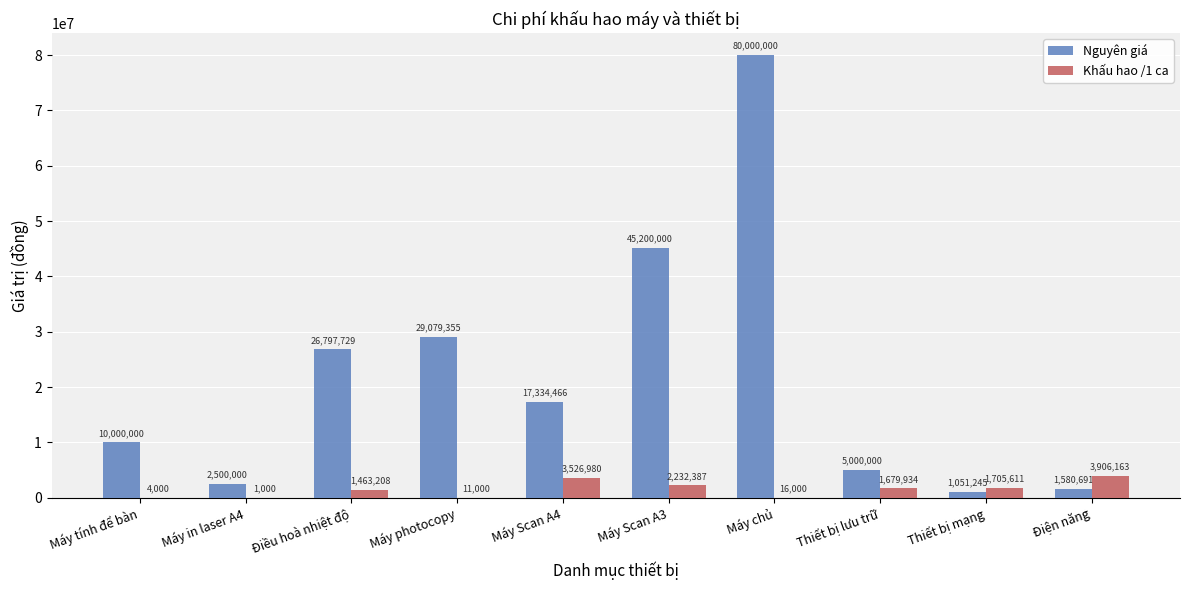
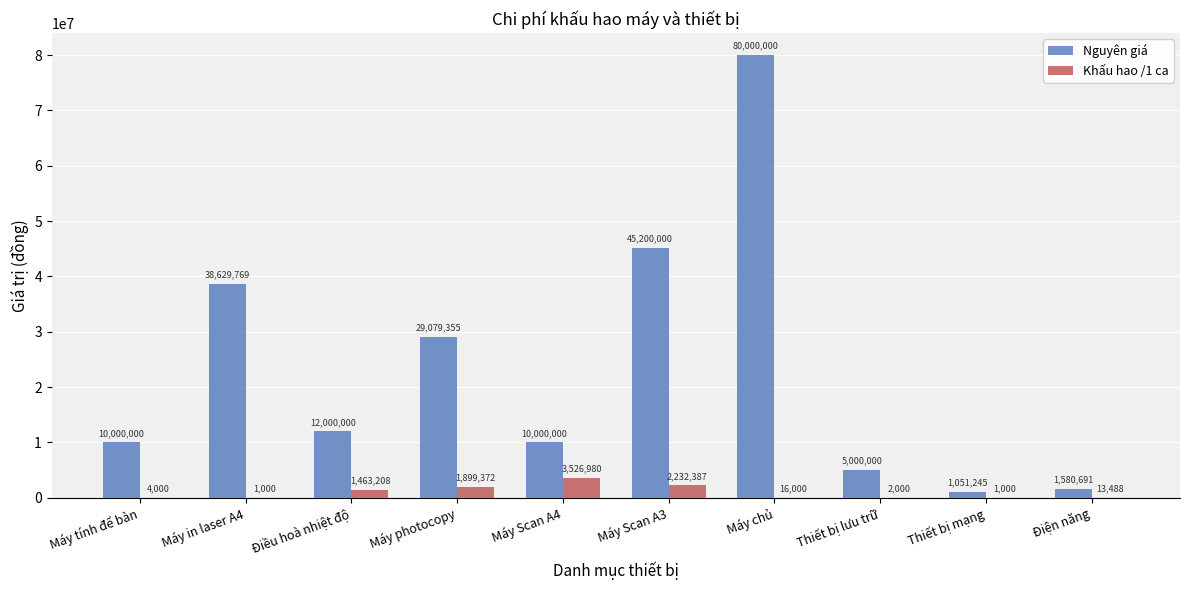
  {
    "Nguyên giá": {
      "Máy tính để bàn": "10,000,000",
-     "Máy in laser A4": "2,500,000",
-     "Điều hoà nhiệt độ": "26,797,729",
+     "Máy in laser A4": "38,629,769",
+     "Điều hoà nhiệt độ": "12,000,000",
      "Máy photocopy": "29,079,355",
-     "Máy Scan A4": "17,334,466",
+     "Máy Scan A4": "10,000,000",
      "Máy Scan A3": "45,200,000",
      "Máy chủ": "80,000,000",
      "Thiết bị lưu trữ": "5,000,000",
      "Thiết bị mạng": "1,051,245",
      "Điện năng": "1,580,691"
    },
    "Khấu hao /1 ca": {
      "Máy tính để bàn": "4,000",
      "Máy in laser A4": "1,000",
      "Điều hoà nhiệt độ": "1,463,208",
-     "Máy photocopy": "11,000",
+     "Máy photocopy": "1,899,372",
      "Máy Scan A4": "3,526,980",
      "Máy Scan A3": "2,232,387",
      "Máy chủ": "16,000",
-     "Thiết bị lưu trữ": "1,679,934",
-     "Thiết bị mạng": "1,705,611",
-     "Điện năng": "3,906,163"
+     "Thiết bị lưu trữ": "2,000",
+     "Thiết bị mạng": "1,000",
+     "Điện năng": "13,488"
    }
  }
